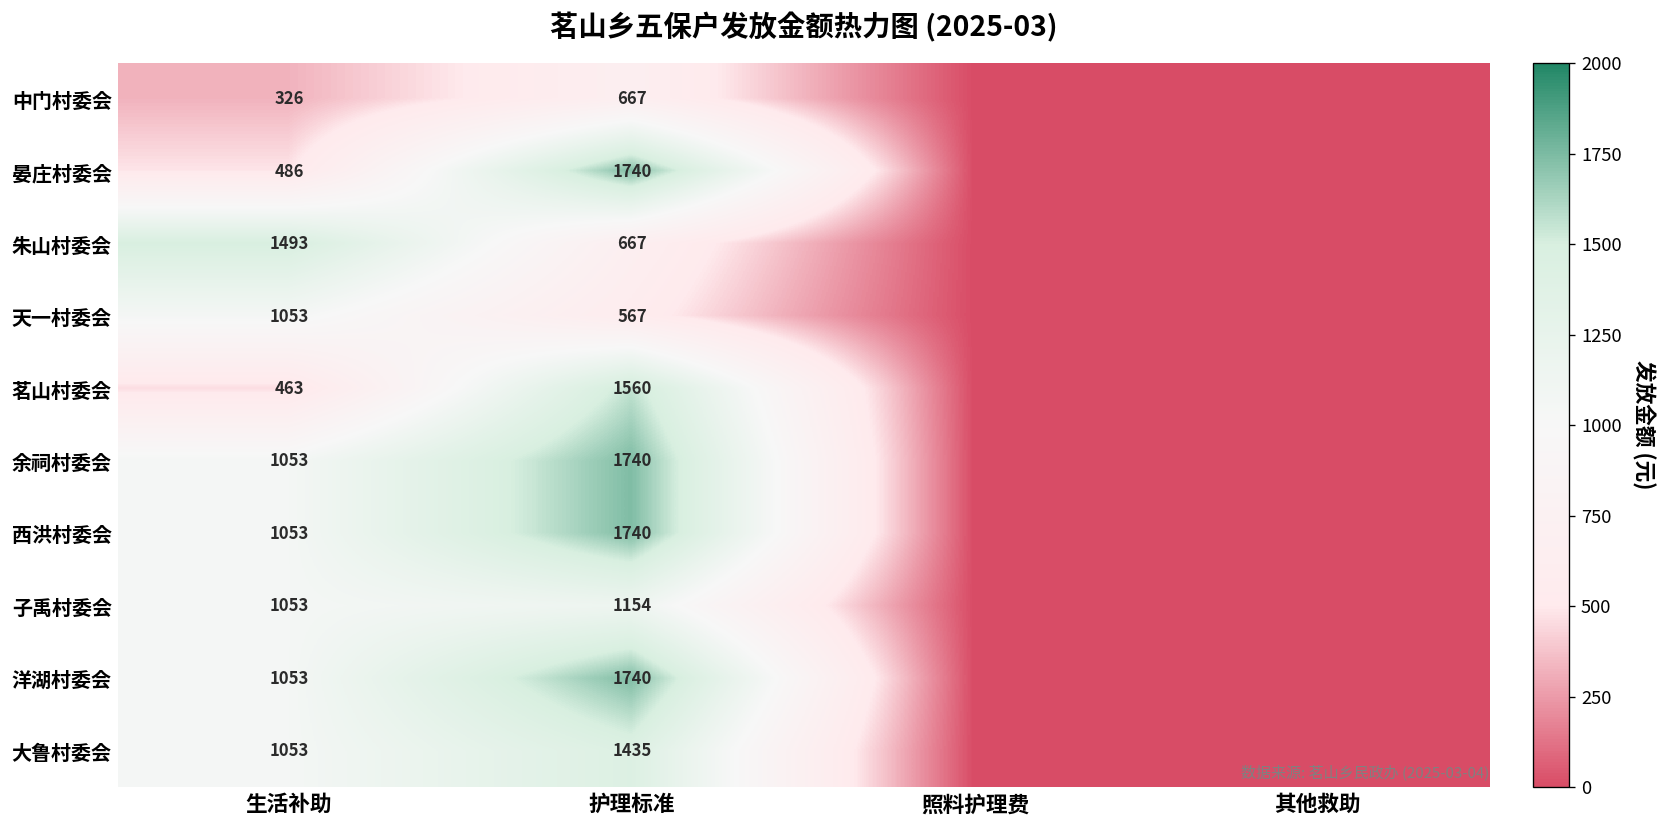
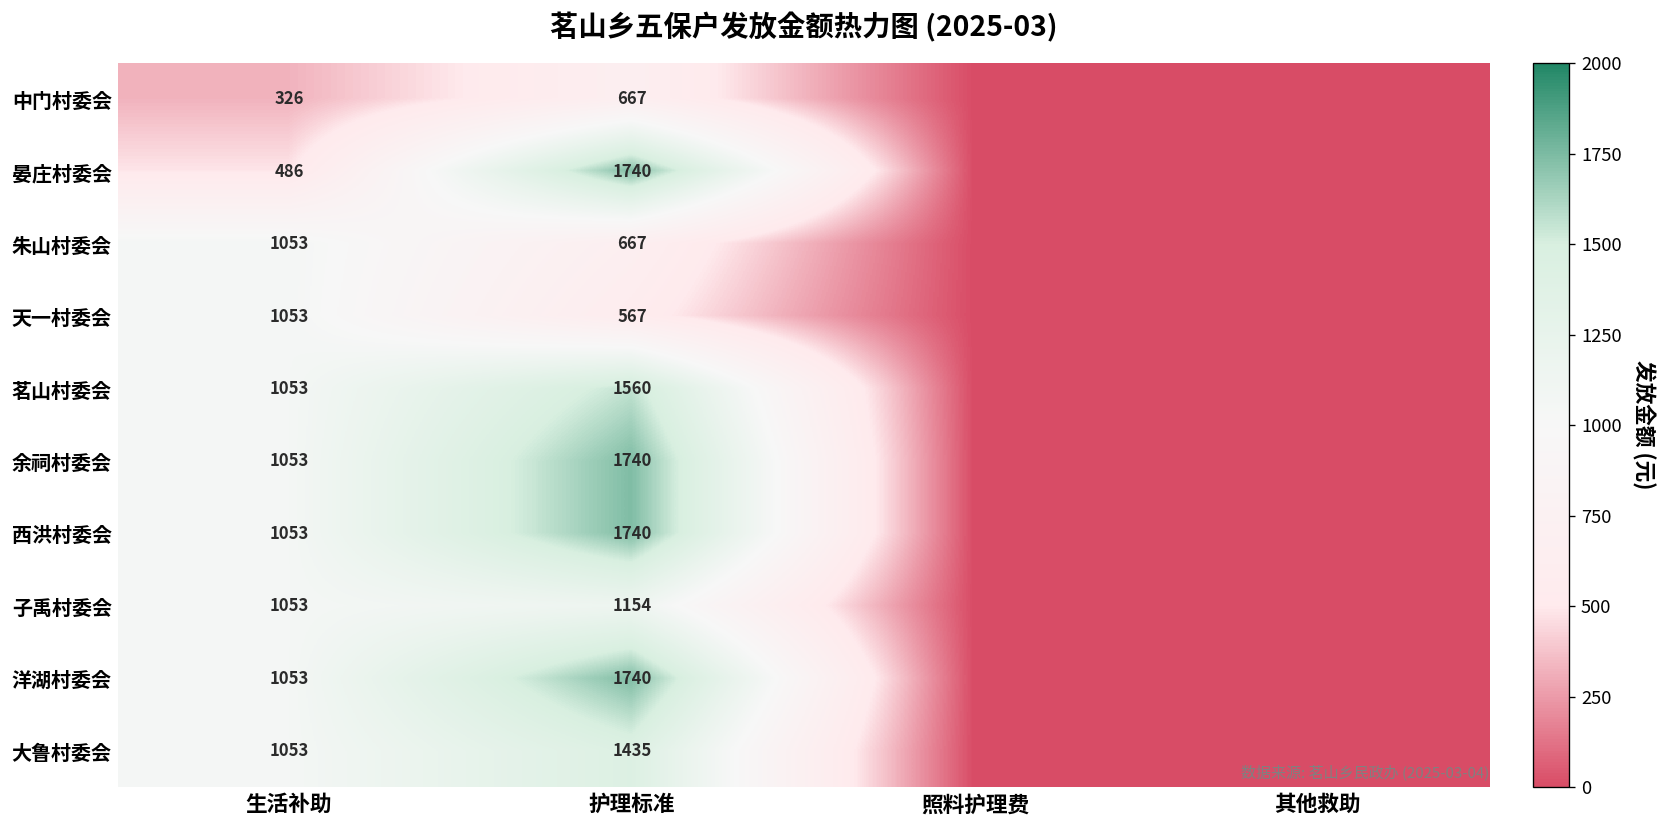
  {
    "中门村委会": {
      "生活补助": 326,
      "护理标准": 667
    },
    "晏庄村委会": {
      "生活补助": 486,
      "护理标准": 1740
    },
    "朱山村委会": {
-     "生活补助": 1493,
+     "生活补助": 1053,
      "护理标准": 667
    },
    "天一村委会": {
      "生活补助": 1053,
      "护理标准": 567
    },
    "茗山村委会": {
-     "生活补助": 463,
+     "生活补助": 1053,
      "护理标准": 1560
    },
    "余祠村委会": {
      "生活补助": 1053,
      "护理标准": 1740
    },
    "西洪村委会": {
      "生活补助": 1053,
      "护理标准": 1740
    },
    "子禹村委会": {
      "生活补助": 1053,
      "护理标准": 1154
    },
    "洋湖村委会": {
      "生活补助": 1053,
      "护理标准": 1740
    },
    "大鲁村委会": {
      "生活补助": 1053,
      "护理标准": 1435
    }
  }
